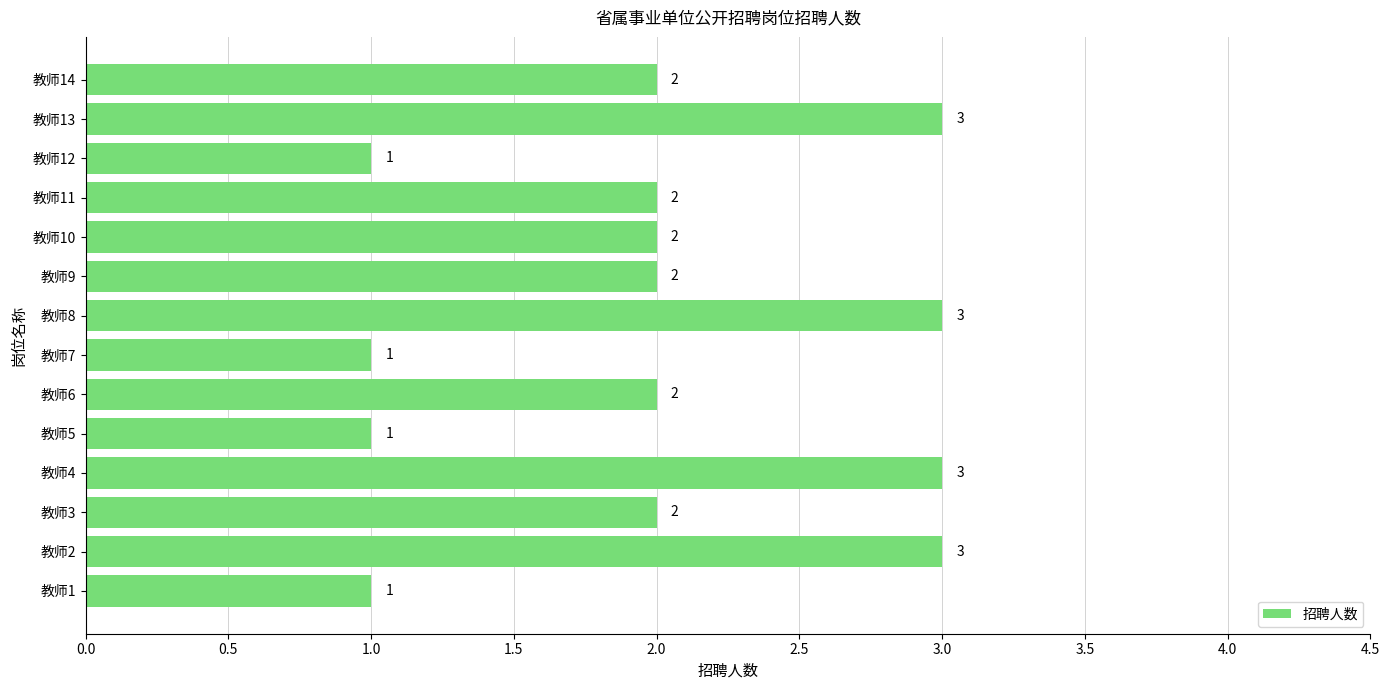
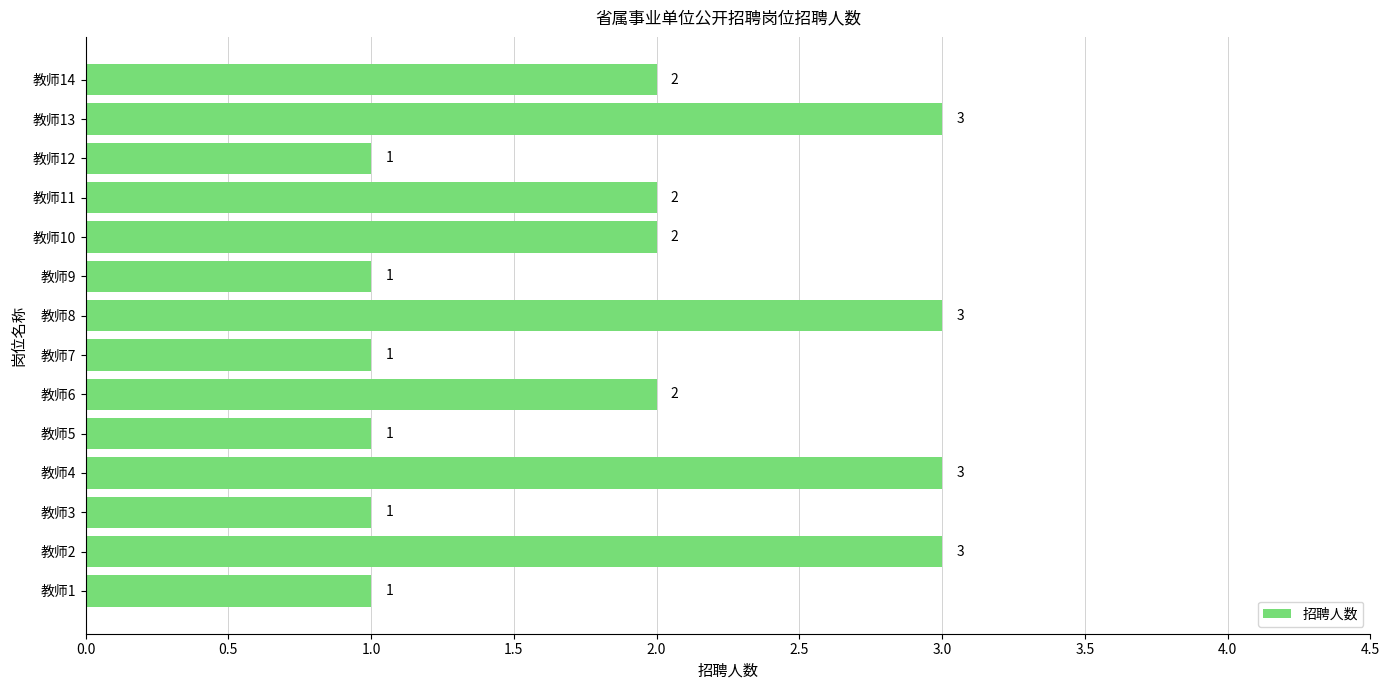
  {
    "教师14": 2,
    "教师13": 3,
    "教师12": 1,
    "教师11": 2,
    "教师10": 2,
-   "教师9": 2,
+   "教师9": 1,
    "教师8": 3,
    "教师7": 1,
    "教师6": 2,
    "教师5": 1,
    "教师4": 3,
-   "教师3": 2,
+   "教师3": 1,
    "教师2": 3,
    "教师1": 1
  }
